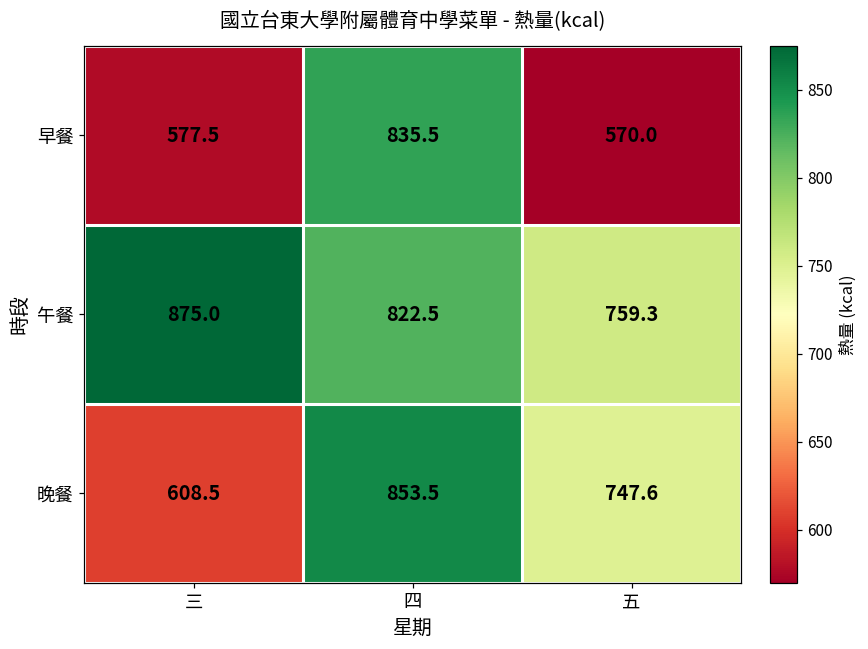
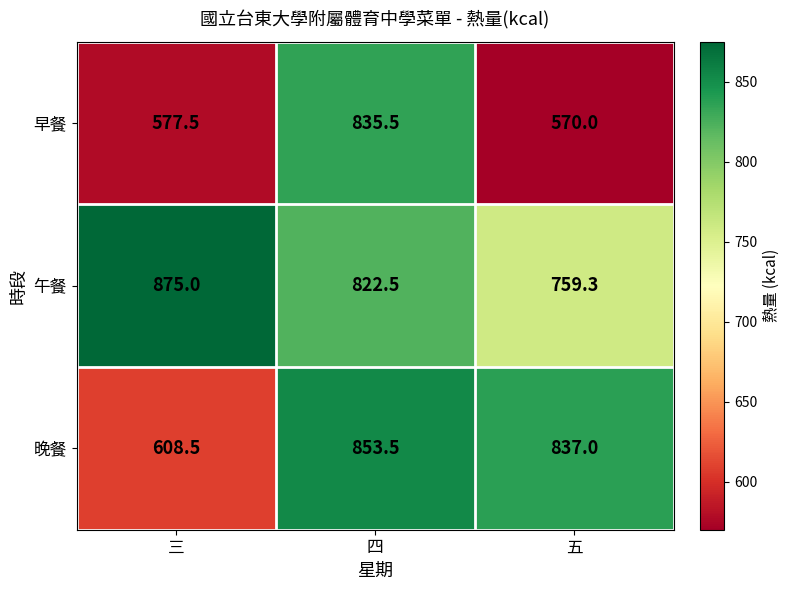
  {
    "早餐": {
      "三": 577.5,
      "四": 835.5,
      "五": 570.0
    },
    "午餐": {
      "三": 875.0,
      "四": 822.5,
      "五": 759.3
    },
    "晚餐": {
      "三": 608.5,
      "四": 853.5,
-     "五": 747.6
+     "五": 837.0
    }
  }
